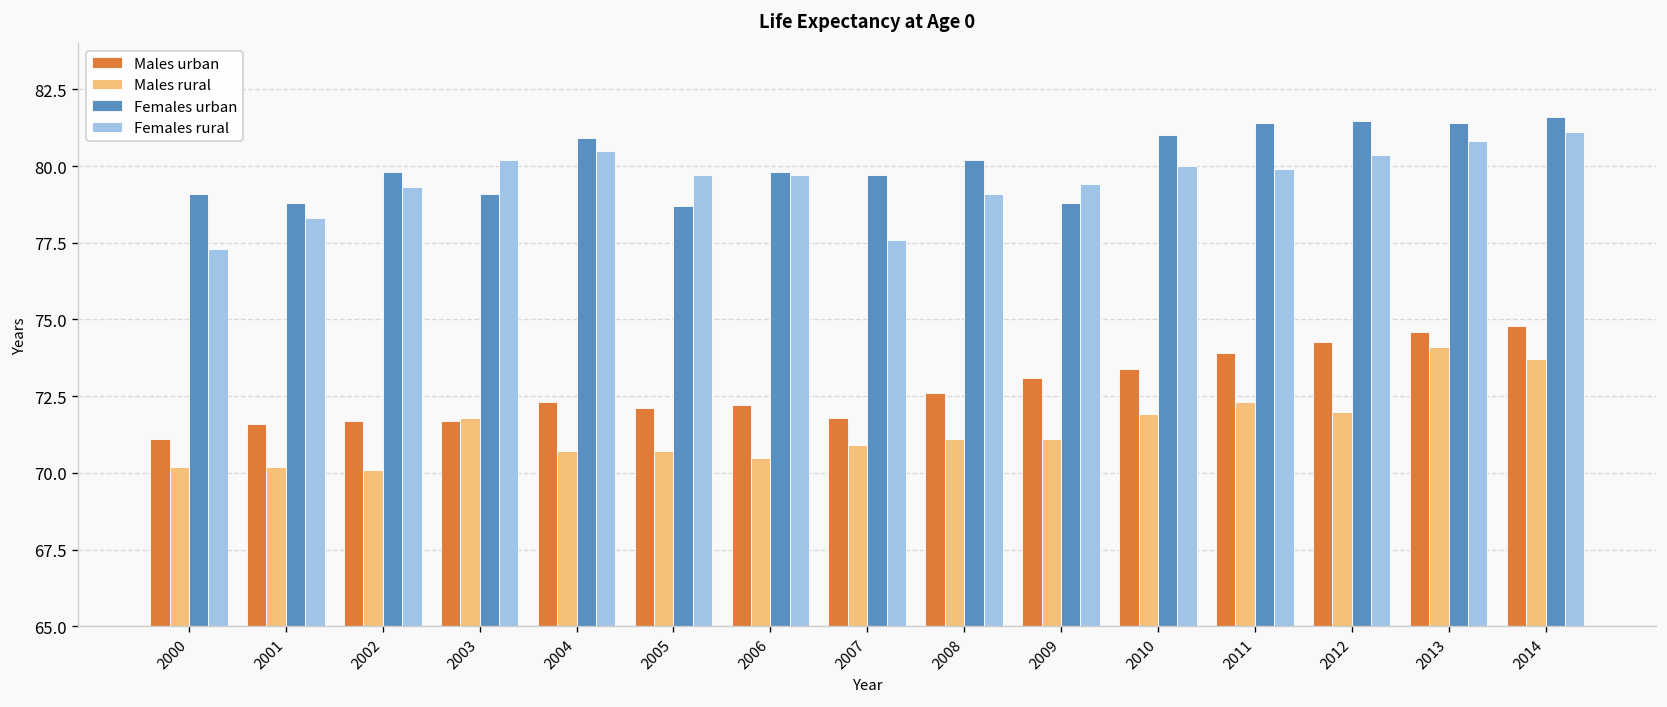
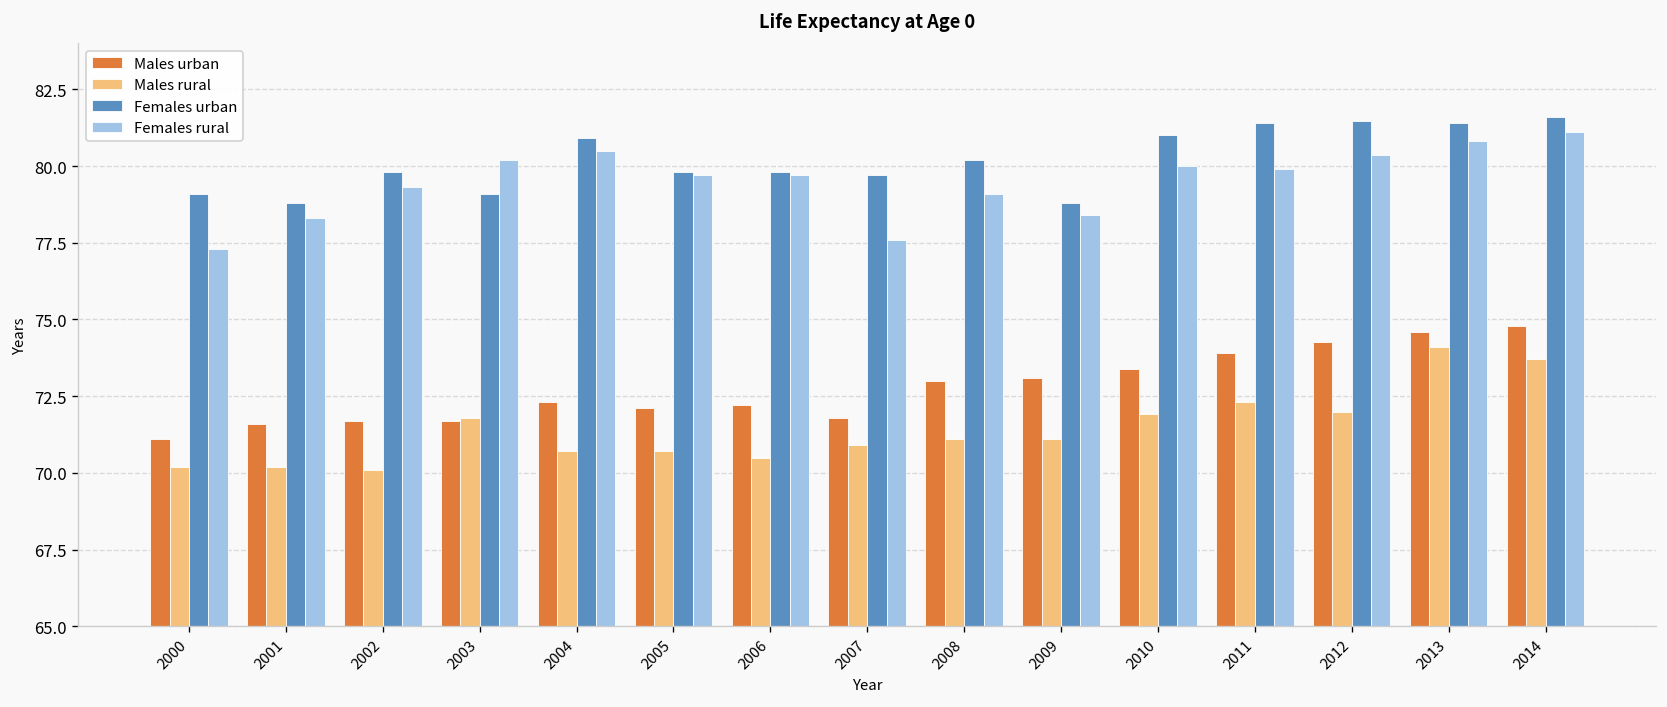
  {
    "Males urban": {
      "2000": 71.1,
      "2001": 71.6,
      "2002": 71.7,
      "2003": 71.7,
      "2004": 72.3,
      "2005": 72.1,
      "2006": 72.2,
      "2007": 71.8,
-     "2008": 72.6,
+     "2008": 73.0,
      "2009": 73.1,
      "2010": 73.4,
      "2011": 73.9,
      "2012": 74.3,
      "2013": 74.6,
      "2014": 74.8
    },
    "Males rural": {
      "2000": 70.2,
      "2001": 70.2,
      "2002": 70.1,
      "2003": 71.8,
      "2004": 70.7,
      "2005": 70.7,
      "2006": 70.5,
      "2007": 70.9,
      "2008": 71.1,
      "2009": 71.1,
      "2010": 71.9,
      "2011": 72.3,
      "2012": 72.0,
      "2013": 74.1,
      "2014": 73.7
    },
    "Females urban": {
      "2000": 79.1,
      "2001": 78.8,
      "2002": 79.8,
      "2003": 79.1,
      "2004": 80.9,
-     "2005": 78.7,
+     "2005": 79.8,
      "2006": 79.8,
      "2007": 79.7,
      "2008": 80.2,
      "2009": 78.8,
      "2010": 81.0,
      "2011": 81.4,
      "2012": 81.5,
      "2013": 81.4,
      "2014": 81.6
    },
    "Females rural": {
      "2000": 77.3,
      "2001": 78.3,
      "2002": 79.3,
      "2003": 80.2,
      "2004": 80.5,
      "2005": 79.7,
      "2006": 79.7,
      "2007": 77.6,
      "2008": 79.1,
-     "2009": 79.4,
+     "2009": 78.4,
      "2010": 80.0,
      "2011": 79.9,
      "2012": 80.4,
      "2013": 80.8,
      "2014": 81.1
    }
  }
